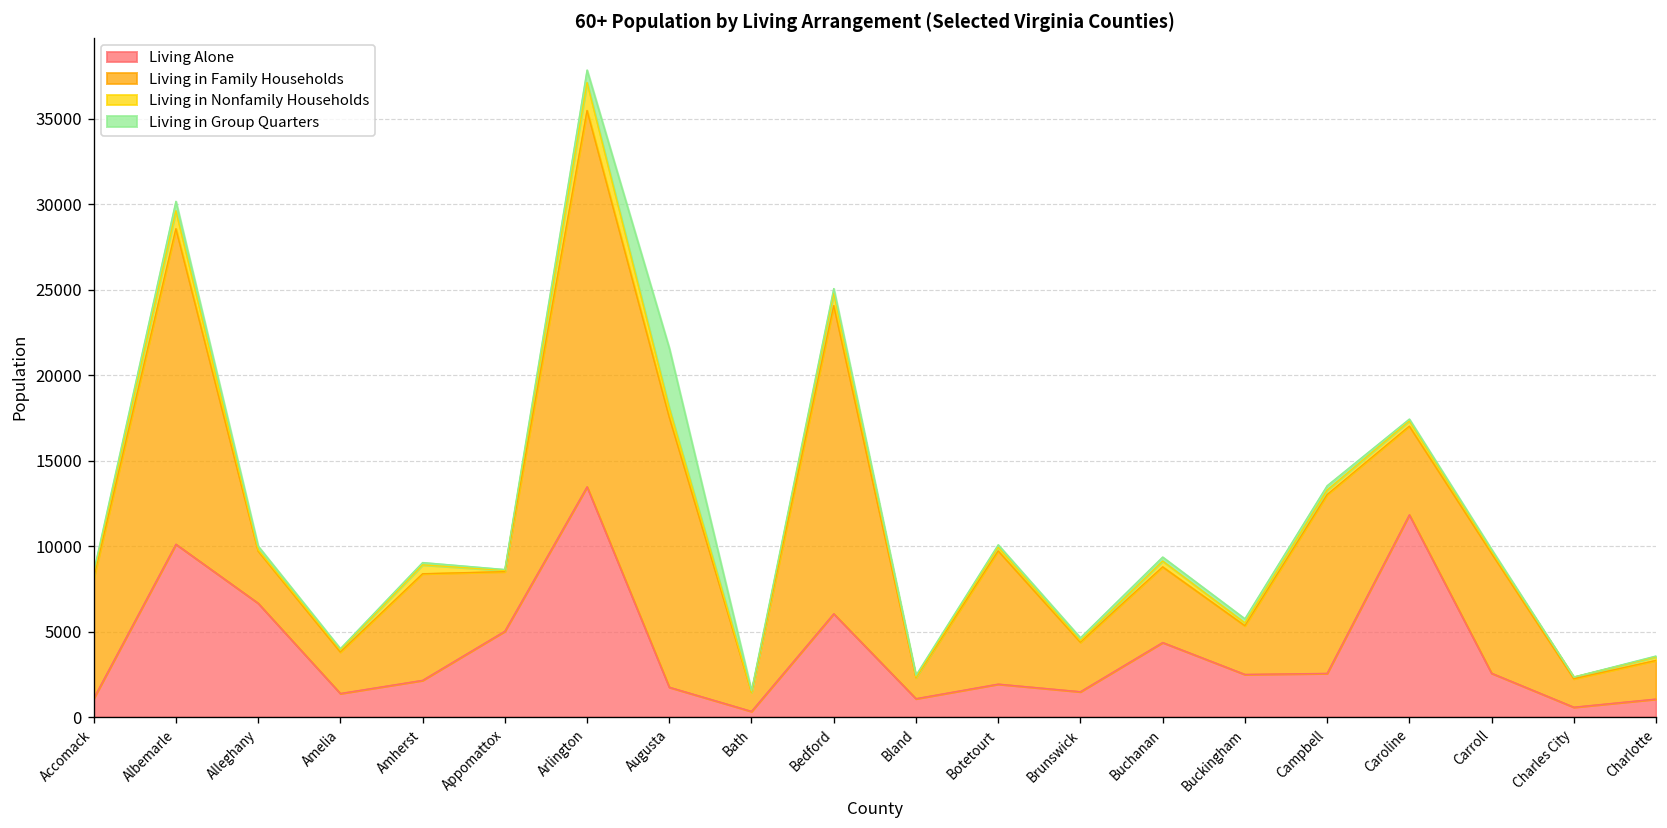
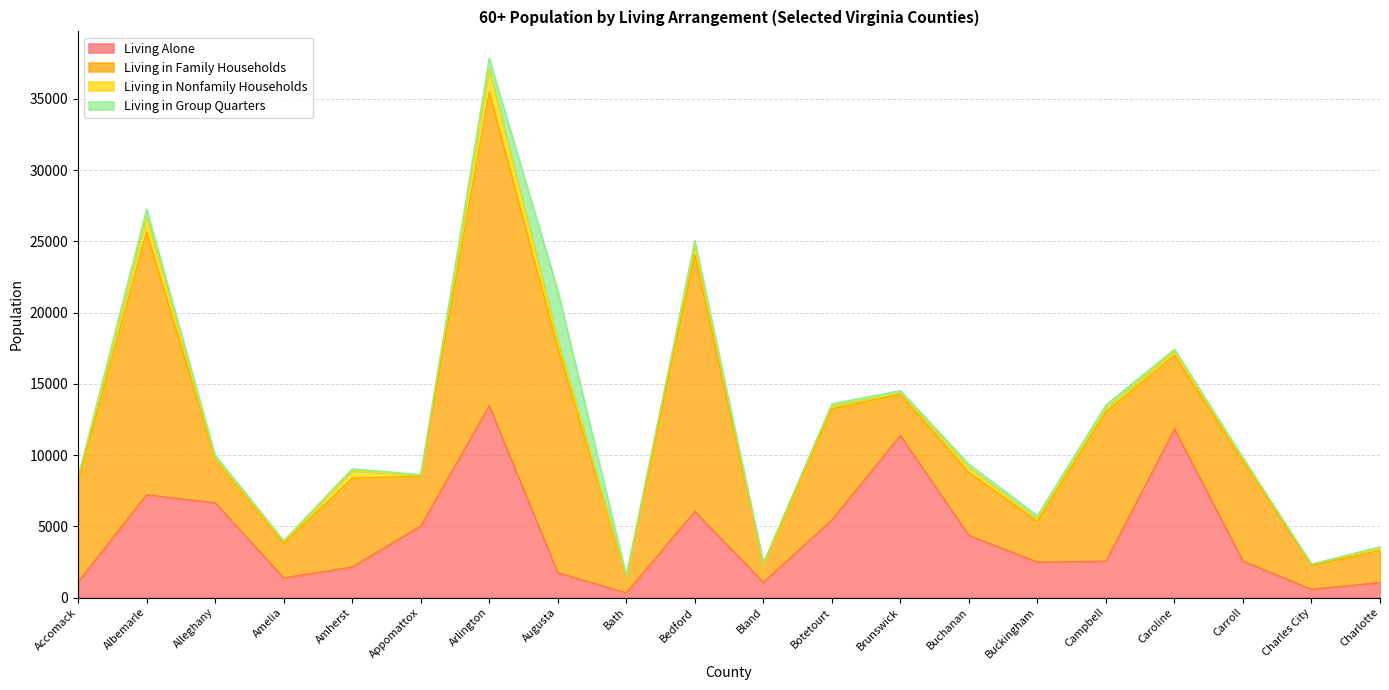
  {
    "Living Alone": {
      "Accomack": 1100,
-     "Albemarle": 10100,
+     "Albemarle": 7200,
      "Alleghany": 6700,
      "Amelia": 1400,
      "Amherst": 2100,
      "Appomattox": 5000,
      "Arlington": 13500,
      "Augusta": 1700,
      "Bath": 300,
      "Bedford": 6000,
      "Bland": 1100,
-     "Botetourt": 1900,
-     "Brunswick": 1500,
+     "Botetourt": 5400,
+     "Brunswick": 11400,
      "Buchanan": 4400,
      "Buckingham": 2500,
      "Campbell": 2600,
      "Caroline": 11800,
      "Carroll": 2600,
      "Charles City": 600,
      "Charlotte": 1100
    },
    "Living in Group Quarters": {
      "Albemarle": 600,
      "Alleghany": 200,
      "Arlington": 700,
      "Augusta": 3500,
      "Bedford": 300,
      "Buchanan": 200,
      "Buckingham": 200,
      "Campbell": 300
    }
  }
